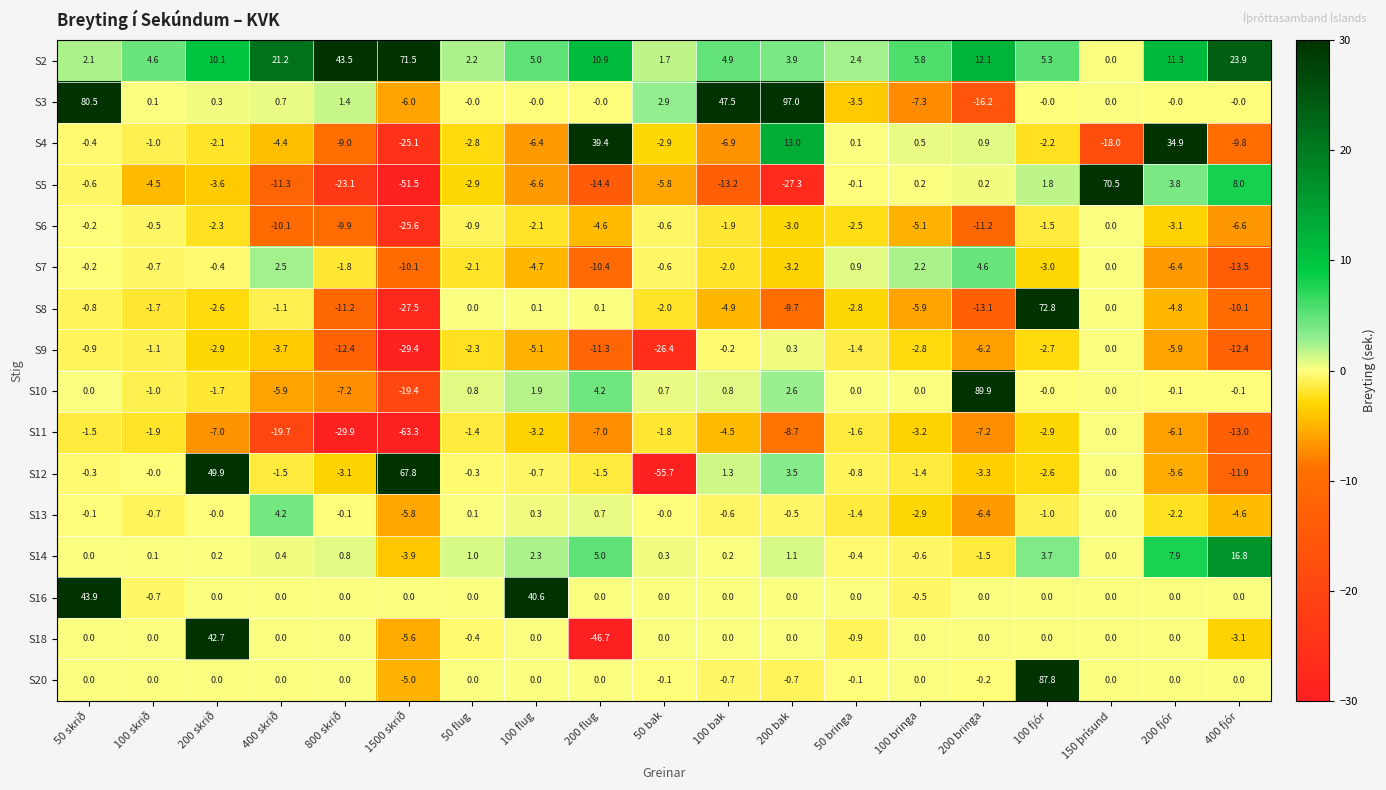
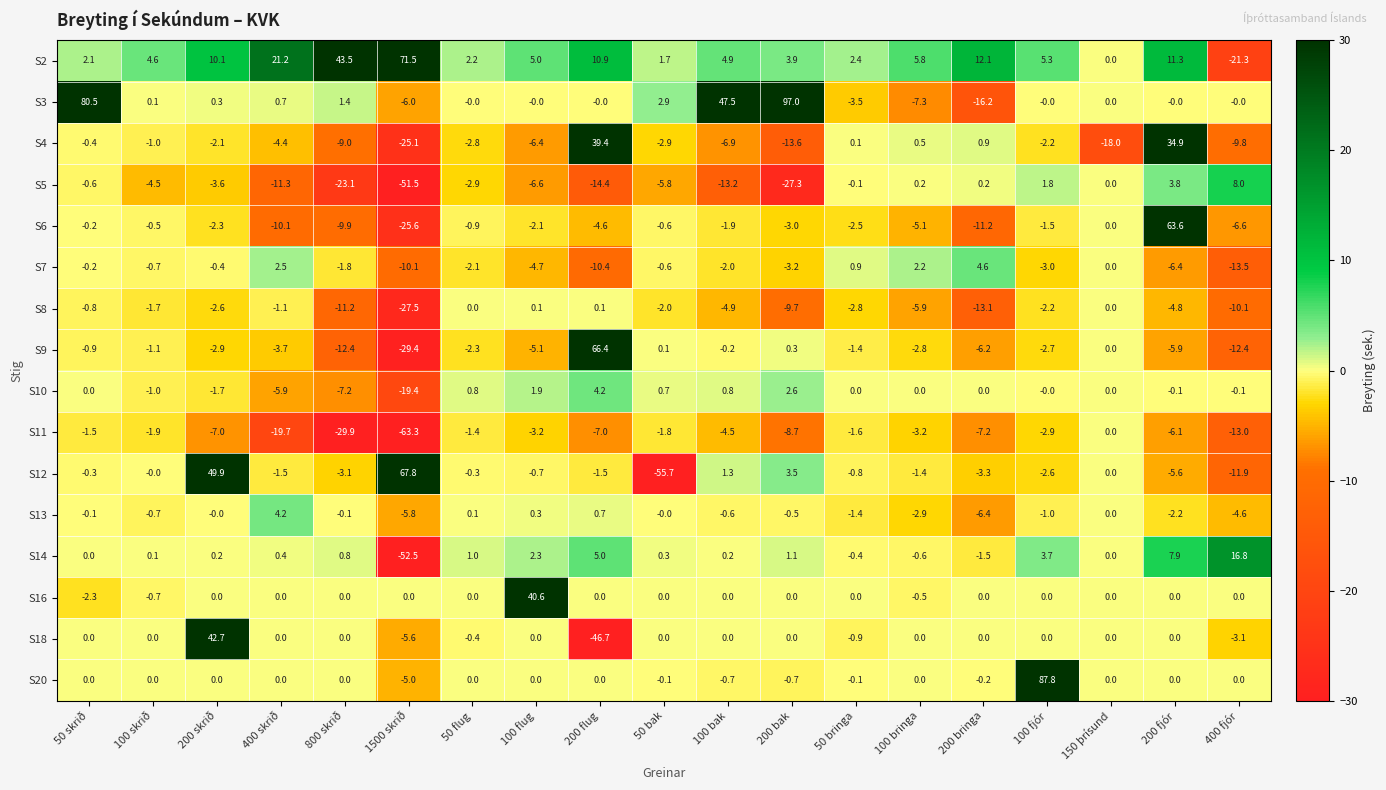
  {
    "S2": {
      "50 skrið": 2.1,
      "100 skrið": 4.6,
      "200 skrið": 10.1,
      "400 skrið": 21.2,
      "800 skrið": 43.5,
      "1500 skrið": 71.5,
      "50 flug": 2.2,
      "100 flug": 5.0,
      "200 flug": 10.9,
      "50 bak": 1.7,
      "100 bak": 4.9,
      "200 bak": 3.9,
      "50 bringa": 2.4,
      "100 bringa": 5.8,
      "200 bringa": 12.1,
      "100 fjór": 5.3,
      "150 þrísund": 0.0,
      "200 fjór": 11.3,
-     "400 fjór": 23.9
+     "400 fjór": -21.3
    },
    "S4": {
      "50 skrið": -0.4,
      "100 skrið": -1.0,
      "200 skrið": -2.1,
      "400 skrið": -4.4,
      "800 skrið": -9.0,
      "1500 skrið": -25.1,
      "50 flug": -2.8,
      "100 flug": -6.4,
      "200 flug": 39.4,
      "50 bak": -2.9,
      "100 bak": -6.9,
-     "200 bak": 13.0,
+     "200 bak": -13.6,
      "50 bringa": 0.1,
      "100 bringa": 0.5,
      "200 bringa": 0.9,
      "100 fjór": -2.2,
      "150 þrísund": -18.0,
      "200 fjór": 34.9,
      "400 fjór": -9.8
    },
    "S5": {
      "50 skrið": -0.6,
      "100 skrið": -4.5,
      "200 skrið": -3.6,
      "400 skrið": -11.3,
      "800 skrið": -23.1,
      "1500 skrið": -51.5,
      "50 flug": -2.9,
      "100 flug": -6.6,
      "200 flug": -14.4,
      "50 bak": -5.8,
      "100 bak": -13.2,
      "200 bak": -27.3,
      "50 bringa": -0.1,
      "100 bringa": 0.2,
      "200 bringa": 0.2,
      "100 fjór": 1.8,
-     "150 þrísund": 70.5,
+     "150 þrísund": 0.0,
      "200 fjór": 3.8,
      "400 fjór": 8.0
    },
    "S6": {
      "50 skrið": -0.2,
      "100 skrið": -0.5,
      "200 skrið": -2.3,
      "400 skrið": -10.1,
      "800 skrið": -9.9,
      "1500 skrið": -25.6,
      "50 flug": -0.9,
      "100 flug": -2.1,
      "200 flug": -4.6,
      "50 bak": -0.6,
      "100 bak": -1.9,
      "200 bak": -3.0,
      "50 bringa": -2.5,
      "100 bringa": -5.1,
      "200 bringa": -11.2,
      "100 fjór": -1.5,
      "150 þrísund": 0.0,
-     "200 fjór": -3.1,
+     "200 fjór": 63.6,
      "400 fjór": -6.6
    },
    "S8": {
      "50 skrið": -0.8,
      "100 skrið": -1.7,
      "200 skrið": -2.6,
      "400 skrið": -1.1,
      "800 skrið": -11.2,
      "1500 skrið": -27.5,
      "50 flug": 0.0,
      "100 flug": 0.1,
      "200 flug": 0.1,
      "50 bak": -2.0,
      "100 bak": -4.9,
      "200 bak": -9.7,
      "50 bringa": -2.8,
      "100 bringa": -5.9,
      "200 bringa": -13.1,
-     "100 fjór": 72.8,
+     "100 fjór": -2.2,
      "150 þrísund": 0.0,
      "200 fjór": -4.8,
      "400 fjór": -10.1
    },
    "S9": {
      "50 skrið": -0.9,
      "100 skrið": -1.1,
      "200 skrið": -2.9,
      "400 skrið": -3.7,
      "800 skrið": -12.4,
      "1500 skrið": -29.4,
      "50 flug": -2.3,
      "100 flug": -5.1,
-     "200 flug": -11.3,
-     "50 bak": -26.4,
+     "200 flug": 66.4,
+     "50 bak": 0.1,
      "100 bak": -0.2,
      "200 bak": 0.3,
      "50 bringa": -1.4,
      "100 bringa": -2.8,
      "200 bringa": -6.2,
      "100 fjór": -2.7,
      "150 þrísund": 0.0,
      "200 fjór": -5.9,
      "400 fjór": -12.4
    },
    "S10": {
      "50 skrið": 0.0,
      "100 skrið": -1.0,
      "200 skrið": -1.7,
      "400 skrið": -5.9,
      "800 skrið": -7.2,
      "1500 skrið": -19.4,
      "50 flug": 0.8,
      "100 flug": 1.9,
      "200 flug": 4.2,
      "50 bak": 0.7,
      "100 bak": 0.8,
      "200 bak": 2.6,
      "50 bringa": 0.0,
      "100 bringa": 0.0,
-     "200 bringa": 89.9,
+     "200 bringa": 0.0,
      "100 fjór": -0.0,
      "150 þrísund": 0.0,
      "200 fjór": -0.1,
      "400 fjór": -0.1
    },
    "S14": {
      "50 skrið": 0.0,
      "100 skrið": 0.1,
      "200 skrið": 0.2,
      "400 skrið": 0.4,
      "800 skrið": 0.8,
-     "1500 skrið": -3.9,
+     "1500 skrið": -52.5,
      "50 flug": 1.0,
      "100 flug": 2.3,
      "200 flug": 5.0,
      "50 bak": 0.3,
      "100 bak": 0.2,
      "200 bak": 1.1,
      "50 bringa": -0.4,
      "100 bringa": -0.6,
      "200 bringa": -1.5,
      "100 fjór": 3.7,
      "150 þrísund": 0.0,
      "200 fjór": 7.9,
      "400 fjór": 16.8
    },
    "S16": {
-     "50 skrið": 43.9,
+     "50 skrið": -2.3,
      "100 skrið": -0.7,
      "200 skrið": 0.0,
      "400 skrið": 0.0,
      "800 skrið": 0.0,
      "1500 skrið": 0.0,
      "50 flug": 0.0,
      "100 flug": 40.6,
      "200 flug": 0.0,
      "50 bak": 0.0,
      "100 bak": 0.0,
      "200 bak": 0.0,
      "50 bringa": 0.0,
      "100 bringa": -0.5,
      "200 bringa": 0.0,
      "100 fjór": 0.0,
      "150 þrísund": 0.0,
      "200 fjór": 0.0,
      "400 fjór": 0.0
    }
  }
